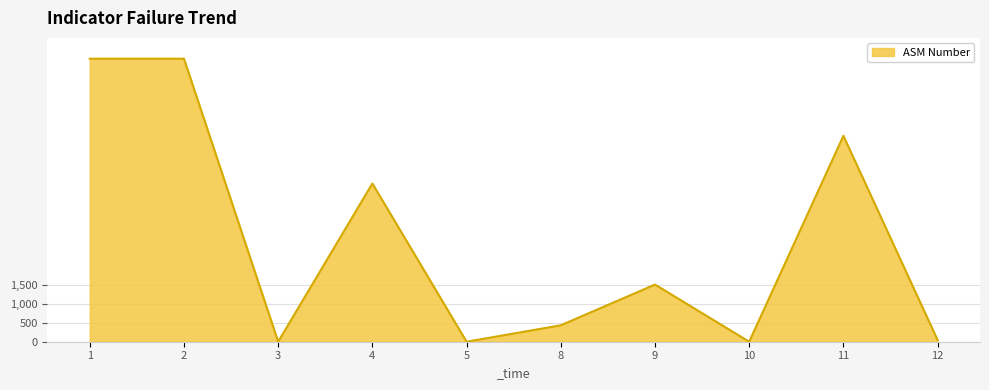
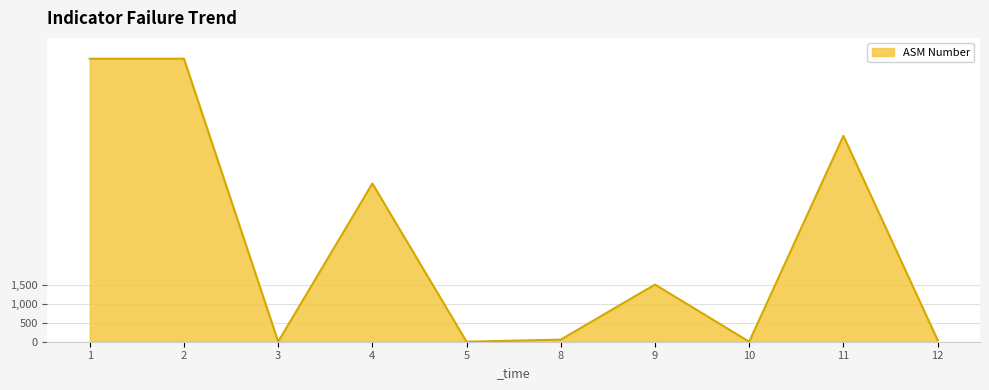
  {
    "1": "7,500",
    "2": "7,500",
    "3": "0",
    "4": "4,200",
    "5": "0",
-   "8": "400",
+   "8": "100",
    "9": "1,500",
    "10": "0",
    "11": "5,400",
    "12": "0"
  }
